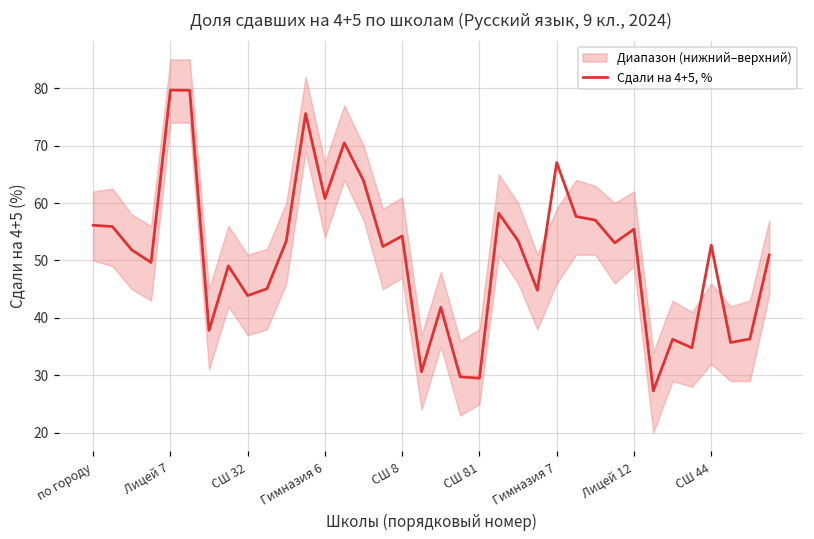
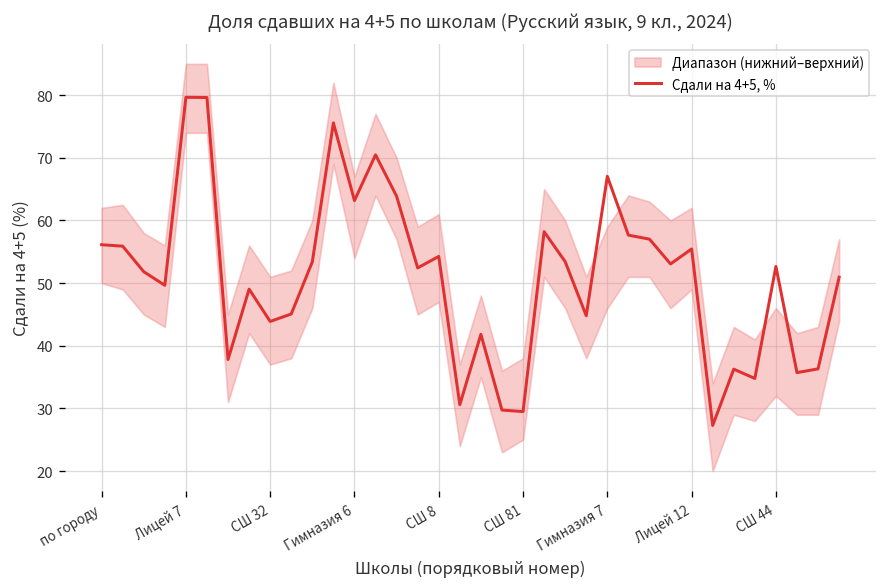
  {
    "Сдали на 4+5, %": {
      "по городу": 56,
      "Лицей 7": 80,
      "СШ 32": 44,
-     "Гимназия 6": 61,
+     "Гимназия 6": 63,
      "СШ 8": 54,
      "СШ 81": 29,
      "Гимназия 7": 67,
      "Лицей 12": 55,
      "СШ 44": 53
    }
  }
